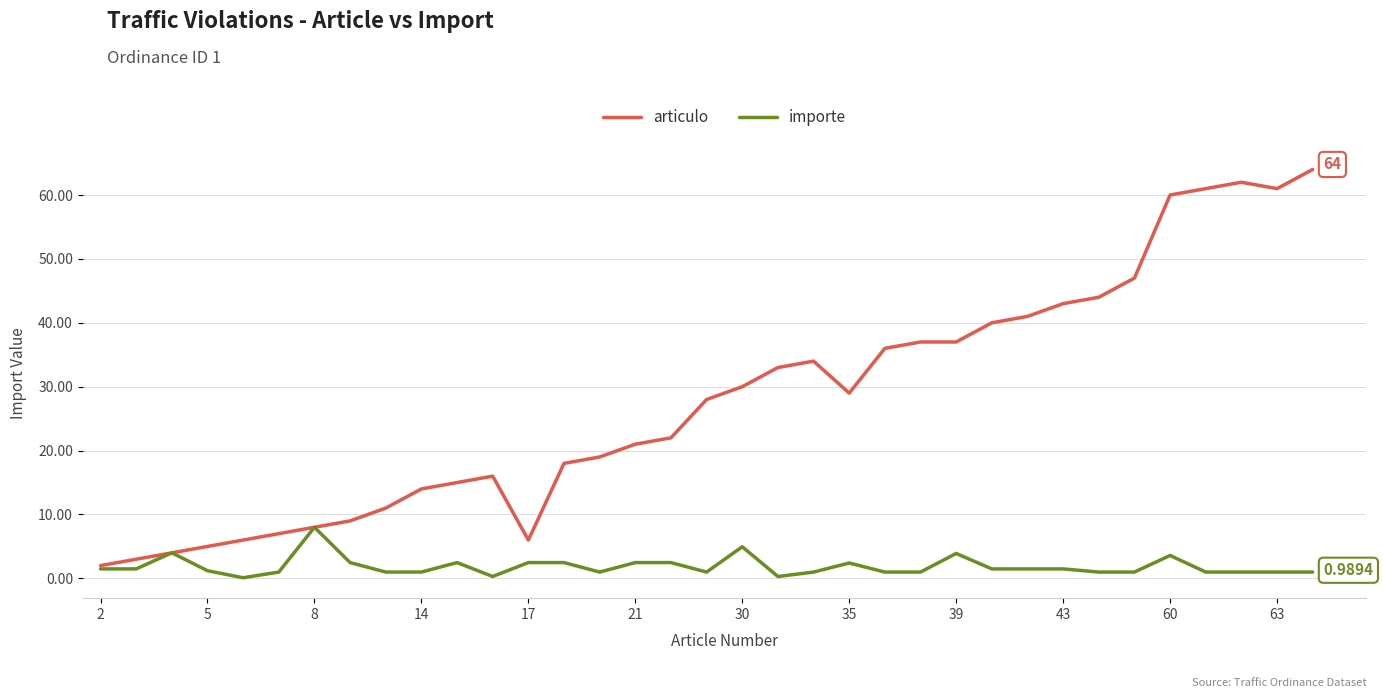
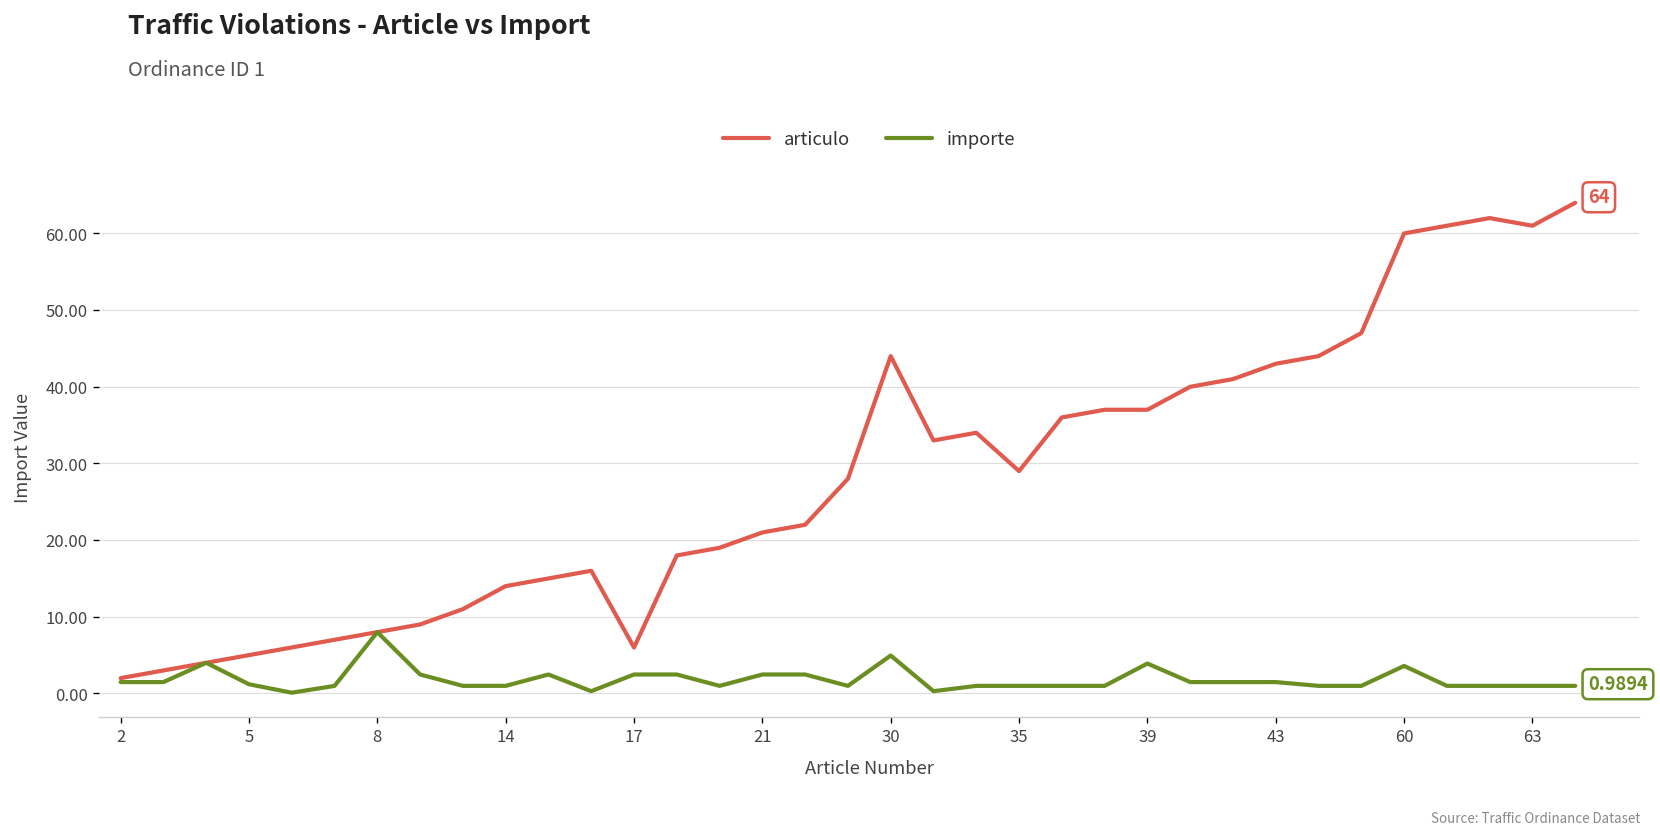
  {
    "articulo": {
      "2": 2,
      "5": 5,
      "14": 14,
      "17": 6,
      "21": 21,
-     "30": 30,
+     "30": 44,
      "35": 29,
      "39": 37,
      "43": 43,
      "60": 60,
      "63": 61
    },
    "importe": {
      "2": 1,
      "5": 1,
      "14": 1,
      "17": 2,
      "21": 2,
      "30": 5,
-     "35": 2,
+     "35": 1,
      "39": 4,
      "43": 1,
      "60": 4,
      "63": 1
    }
  }
